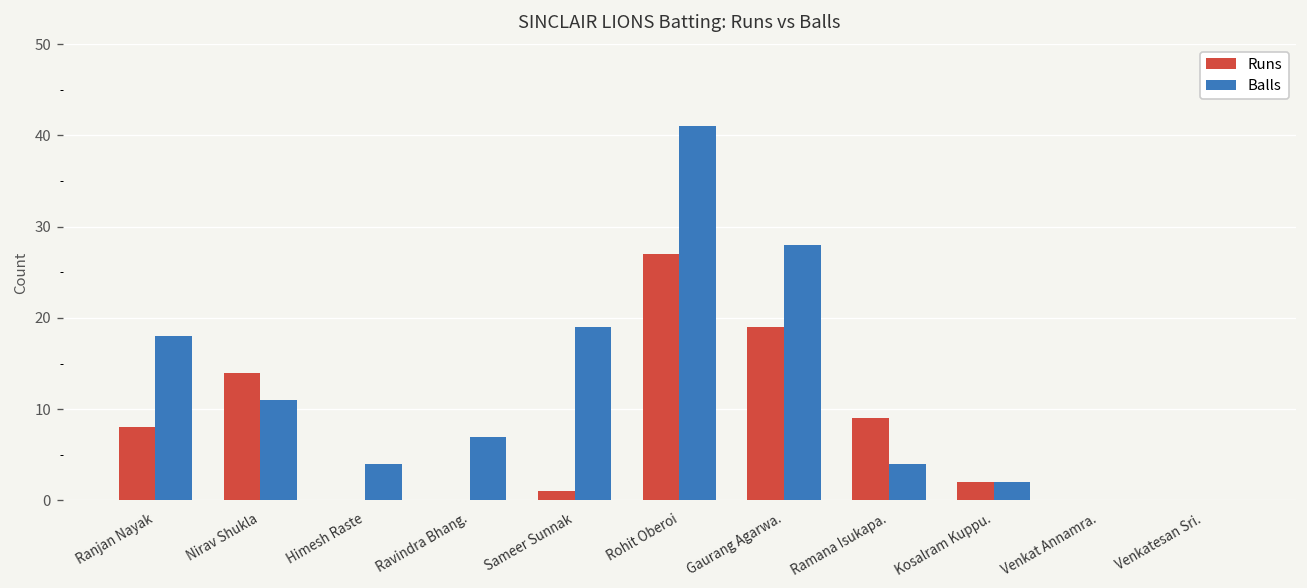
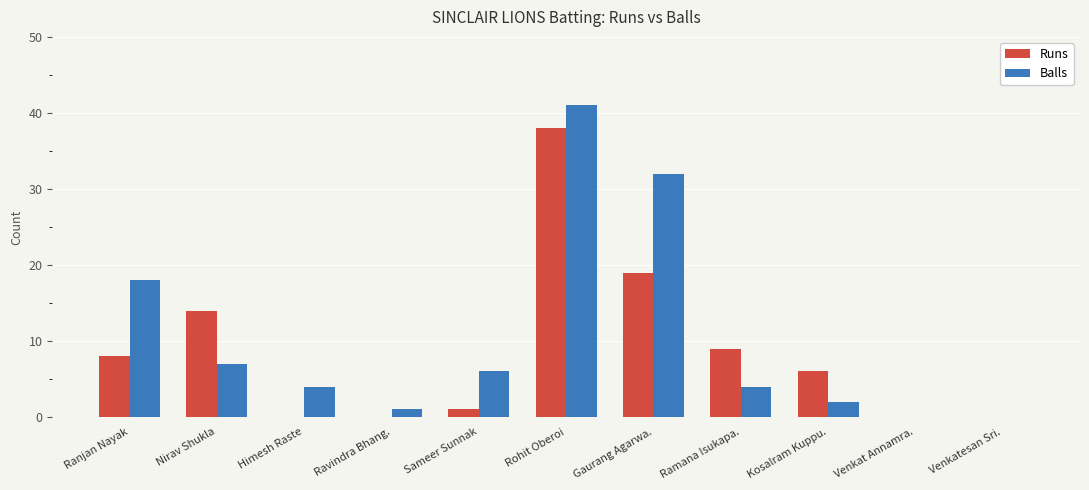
  {
    "Runs": {
      "Ranjan Nayak": 8,
      "Nirav Shukla": 14,
      "Himesh Raste": 0,
      "Ravindra Bhang.": 0,
      "Sameer Sunnak": 1,
-     "Rohit Oberoi": 27,
+     "Rohit Oberoi": 38,
      "Gaurang Agarwa.": 19,
      "Ramana Isukapa.": 9,
-     "Kosalram Kuppu.": 2,
+     "Kosalram Kuppu.": 6,
      "Venkat Annamra.": 0,
      "Venkatesan Sri.": 0
    },
    "Balls": {
      "Ranjan Nayak": 18,
-     "Nirav Shukla": 11,
+     "Nirav Shukla": 7,
      "Himesh Raste": 4,
-     "Ravindra Bhang.": 7,
-     "Sameer Sunnak": 19,
+     "Ravindra Bhang.": 1,
+     "Sameer Sunnak": 6,
      "Rohit Oberoi": 41,
-     "Gaurang Agarwa.": 28,
+     "Gaurang Agarwa.": 32,
      "Ramana Isukapa.": 4,
      "Kosalram Kuppu.": 2,
      "Venkat Annamra.": 0,
      "Venkatesan Sri.": 0
    }
  }
